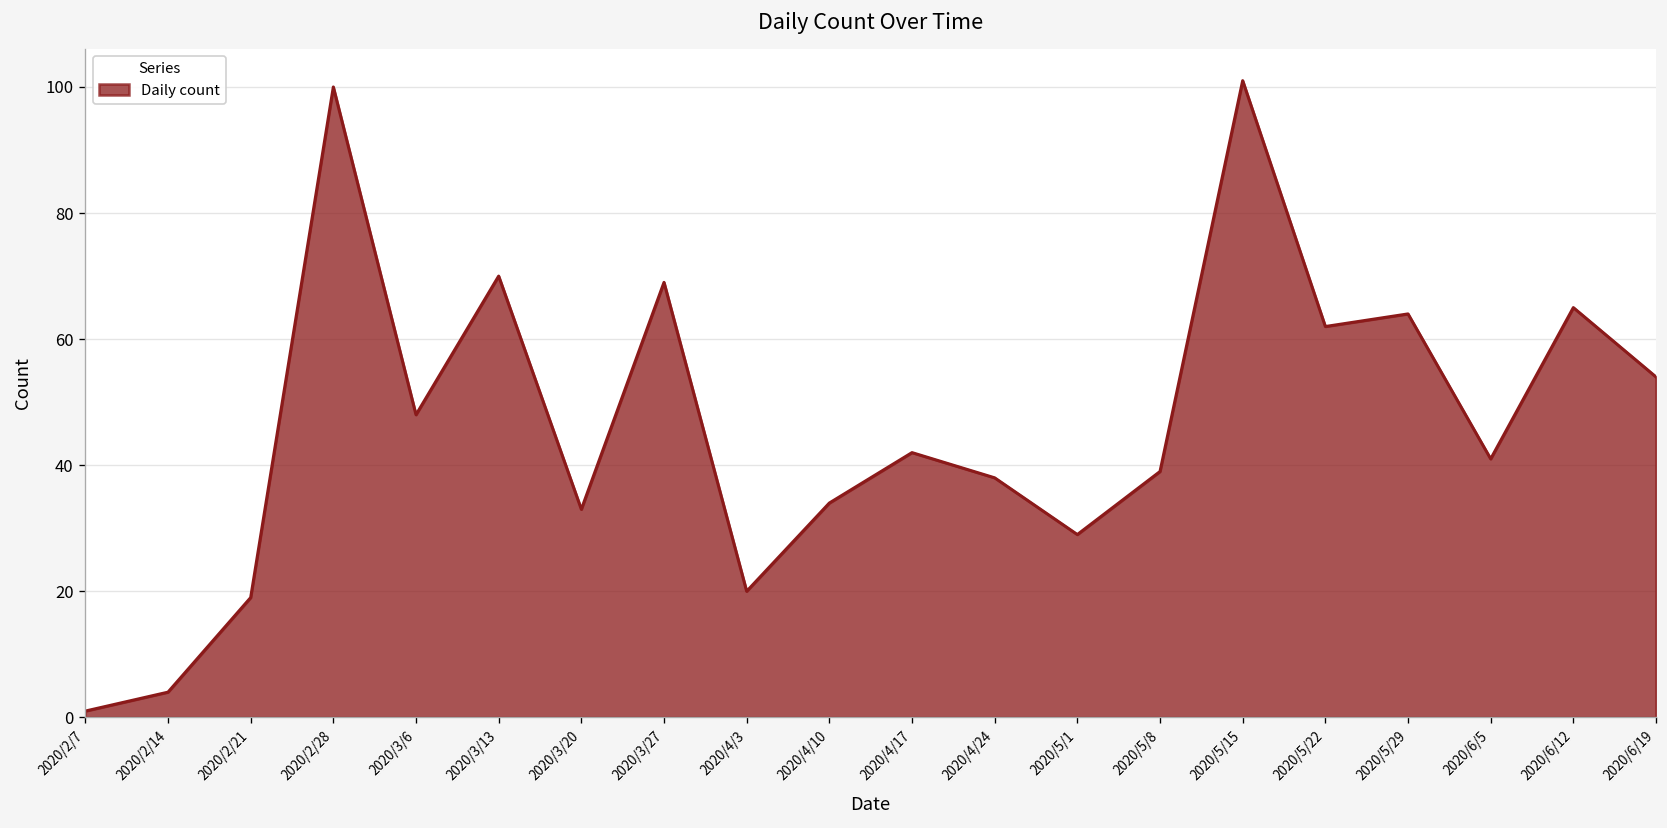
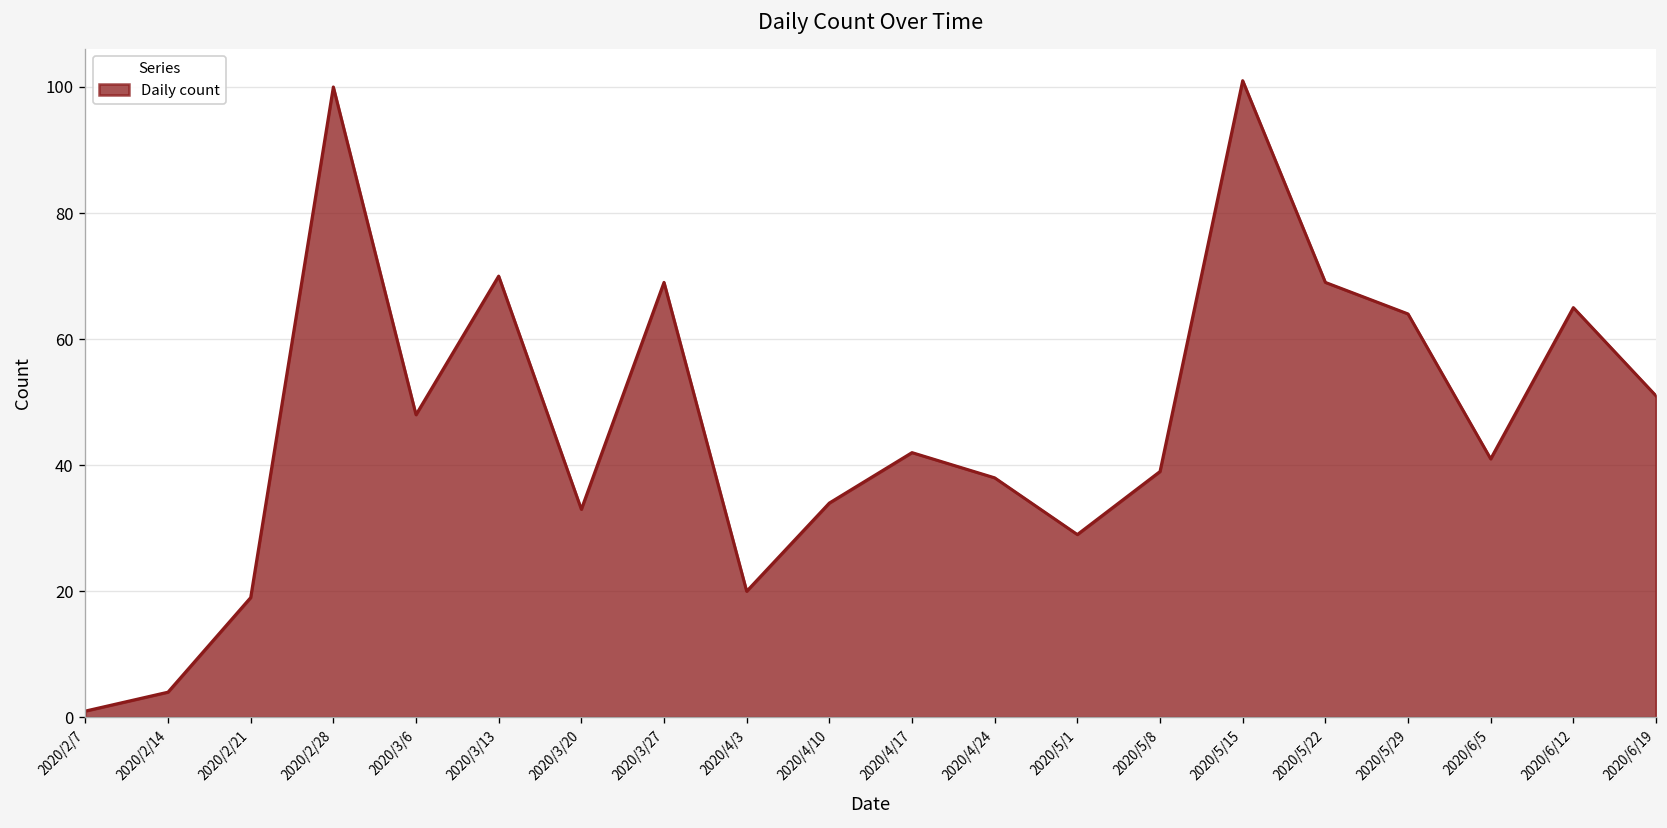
  {
    "2020/2/7": 1,
    "2020/2/14": 4,
    "2020/2/21": 19,
    "2020/2/28": 100,
    "2020/3/6": 48,
    "2020/3/13": 70,
    "2020/3/20": 33,
    "2020/3/27": 69,
    "2020/4/3": 20,
    "2020/4/10": 34,
    "2020/4/17": 42,
    "2020/4/24": 38,
    "2020/5/1": 29,
    "2020/5/8": 39,
    "2020/5/15": 101,
-   "2020/5/22": 62,
+   "2020/5/22": 69,
    "2020/5/29": 64,
    "2020/6/5": 41,
    "2020/6/12": 65,
-   "2020/6/19": 54
+   "2020/6/19": 51
  }
